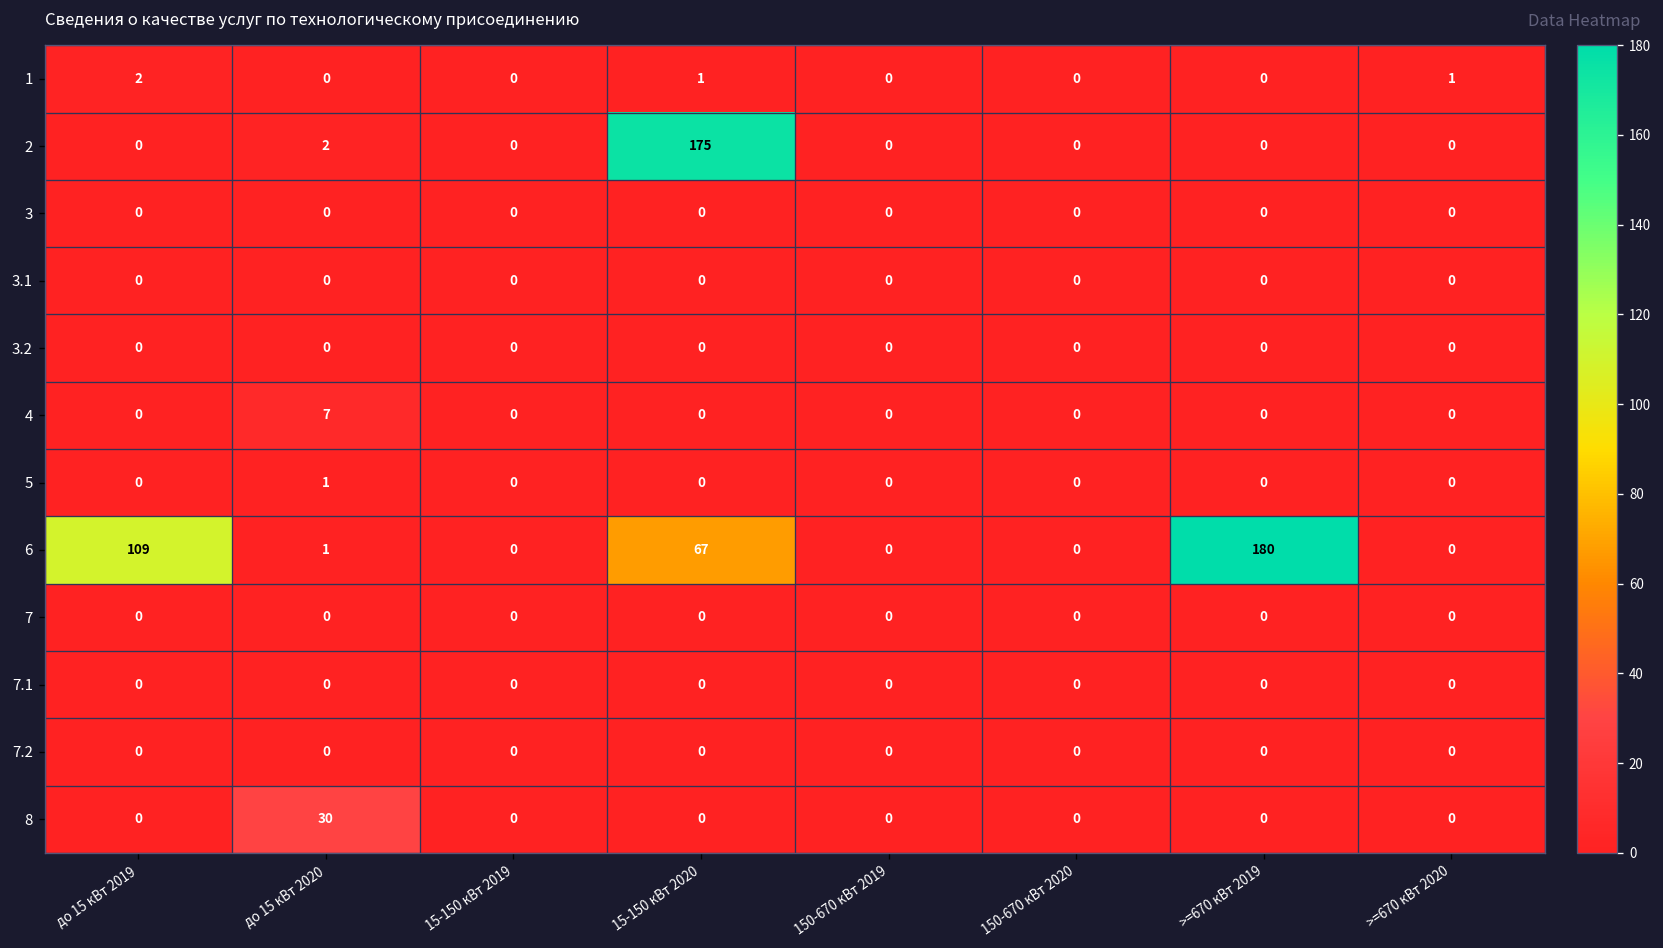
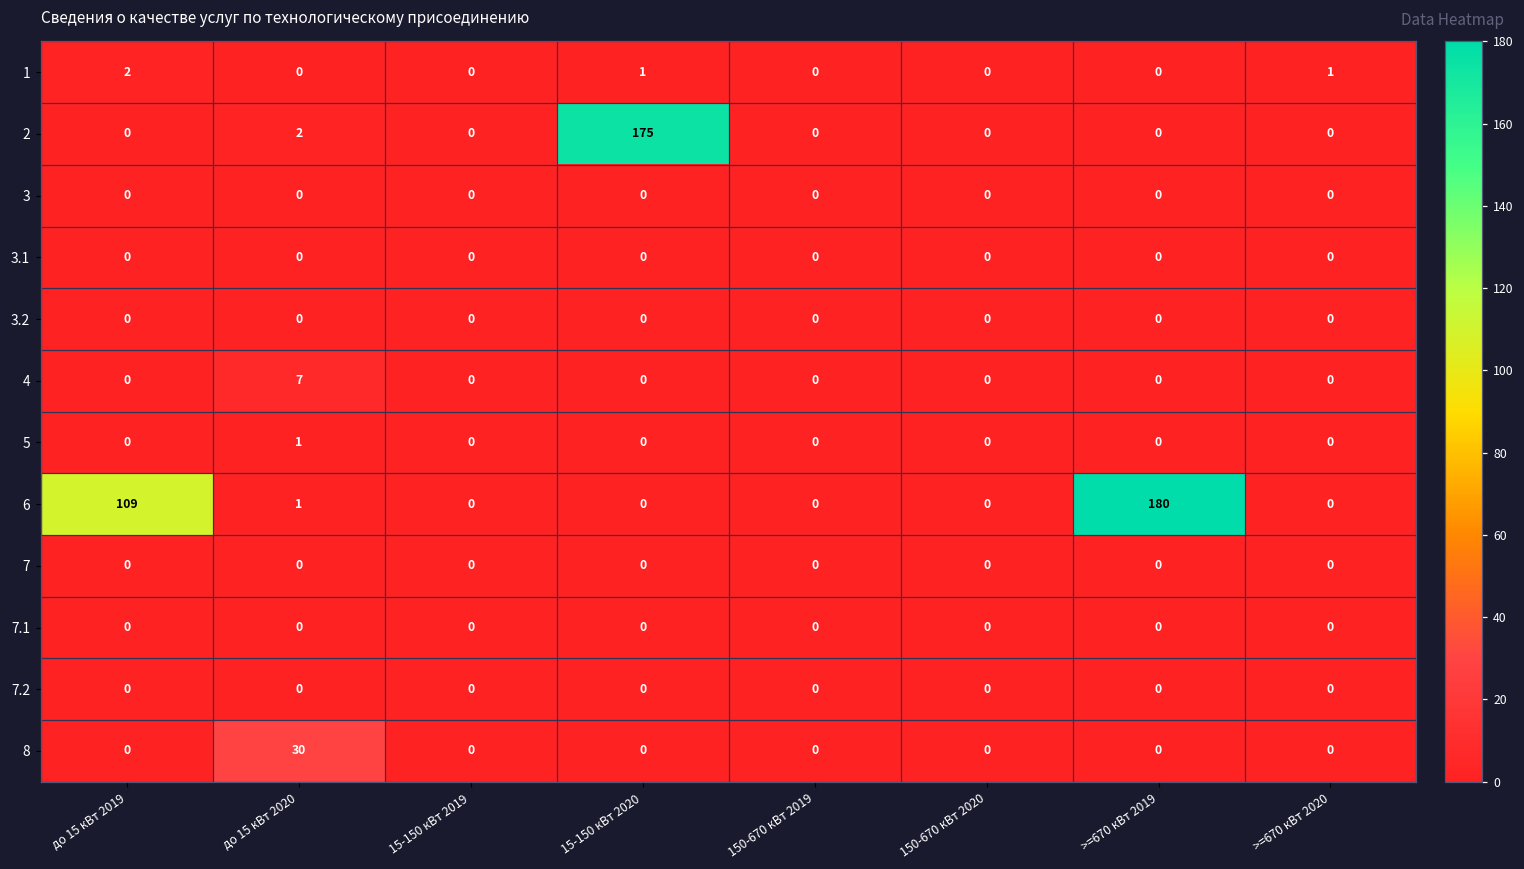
  {
    "1": {
      "до 15 кВт 2019": 2,
      "до 15 кВт 2020": 0,
      "15-150 кВт 2019": 0,
      "15-150 кВт 2020": 1,
      "150-670 кВт 2019": 0,
      "150-670 кВт 2020": 0,
      ">=670 кВт 2019": 0,
      ">=670 кВт 2020": 1
    },
    "2": {
      "до 15 кВт 2019": 0,
      "до 15 кВт 2020": 2,
      "15-150 кВт 2019": 0,
      "15-150 кВт 2020": 175,
      "150-670 кВт 2019": 0,
      "150-670 кВт 2020": 0,
      ">=670 кВт 2019": 0,
      ">=670 кВт 2020": 0
    },
    "3": {
      "до 15 кВт 2019": 0,
      "до 15 кВт 2020": 0,
      "15-150 кВт 2019": 0,
      "15-150 кВт 2020": 0,
      "150-670 кВт 2019": 0,
      "150-670 кВт 2020": 0,
      ">=670 кВт 2019": 0,
      ">=670 кВт 2020": 0
    },
    "3.1": {
      "до 15 кВт 2019": 0,
      "до 15 кВт 2020": 0,
      "15-150 кВт 2019": 0,
      "15-150 кВт 2020": 0,
      "150-670 кВт 2019": 0,
      "150-670 кВт 2020": 0,
      ">=670 кВт 2019": 0,
      ">=670 кВт 2020": 0
    },
    "3.2": {
      "до 15 кВт 2019": 0,
      "до 15 кВт 2020": 0,
      "15-150 кВт 2019": 0,
      "15-150 кВт 2020": 0,
      "150-670 кВт 2019": 0,
      "150-670 кВт 2020": 0,
      ">=670 кВт 2019": 0,
      ">=670 кВт 2020": 0
    },
    "4": {
      "до 15 кВт 2019": 0,
      "до 15 кВт 2020": 7,
      "15-150 кВт 2019": 0,
      "15-150 кВт 2020": 0,
      "150-670 кВт 2019": 0,
      "150-670 кВт 2020": 0,
      ">=670 кВт 2019": 0,
      ">=670 кВт 2020": 0
    },
    "5": {
      "до 15 кВт 2019": 0,
      "до 15 кВт 2020": 1,
      "15-150 кВт 2019": 0,
      "15-150 кВт 2020": 0,
      "150-670 кВт 2019": 0,
      "150-670 кВт 2020": 0,
      ">=670 кВт 2019": 0,
      ">=670 кВт 2020": 0
    },
    "6": {
      "до 15 кВт 2019": 109,
      "до 15 кВт 2020": 1,
      "15-150 кВт 2019": 0,
-     "15-150 кВт 2020": 67,
+     "15-150 кВт 2020": 0,
      "150-670 кВт 2019": 0,
      "150-670 кВт 2020": 0,
      ">=670 кВт 2019": 180,
      ">=670 кВт 2020": 0
    },
    "7": {
      "до 15 кВт 2019": 0,
      "до 15 кВт 2020": 0,
      "15-150 кВт 2019": 0,
      "15-150 кВт 2020": 0,
      "150-670 кВт 2019": 0,
      "150-670 кВт 2020": 0,
      ">=670 кВт 2019": 0,
      ">=670 кВт 2020": 0
    },
    "7.1": {
      "до 15 кВт 2019": 0,
      "до 15 кВт 2020": 0,
      "15-150 кВт 2019": 0,
      "15-150 кВт 2020": 0,
      "150-670 кВт 2019": 0,
      "150-670 кВт 2020": 0,
      ">=670 кВт 2019": 0,
      ">=670 кВт 2020": 0
    },
    "7.2": {
      "до 15 кВт 2019": 0,
      "до 15 кВт 2020": 0,
      "15-150 кВт 2019": 0,
      "15-150 кВт 2020": 0,
      "150-670 кВт 2019": 0,
      "150-670 кВт 2020": 0,
      ">=670 кВт 2019": 0,
      ">=670 кВт 2020": 0
    },
    "8": {
      "до 15 кВт 2019": 0,
      "до 15 кВт 2020": 30,
      "15-150 кВт 2019": 0,
      "15-150 кВт 2020": 0,
      "150-670 кВт 2019": 0,
      "150-670 кВт 2020": 0,
      ">=670 кВт 2019": 0,
      ">=670 кВт 2020": 0
    }
  }
